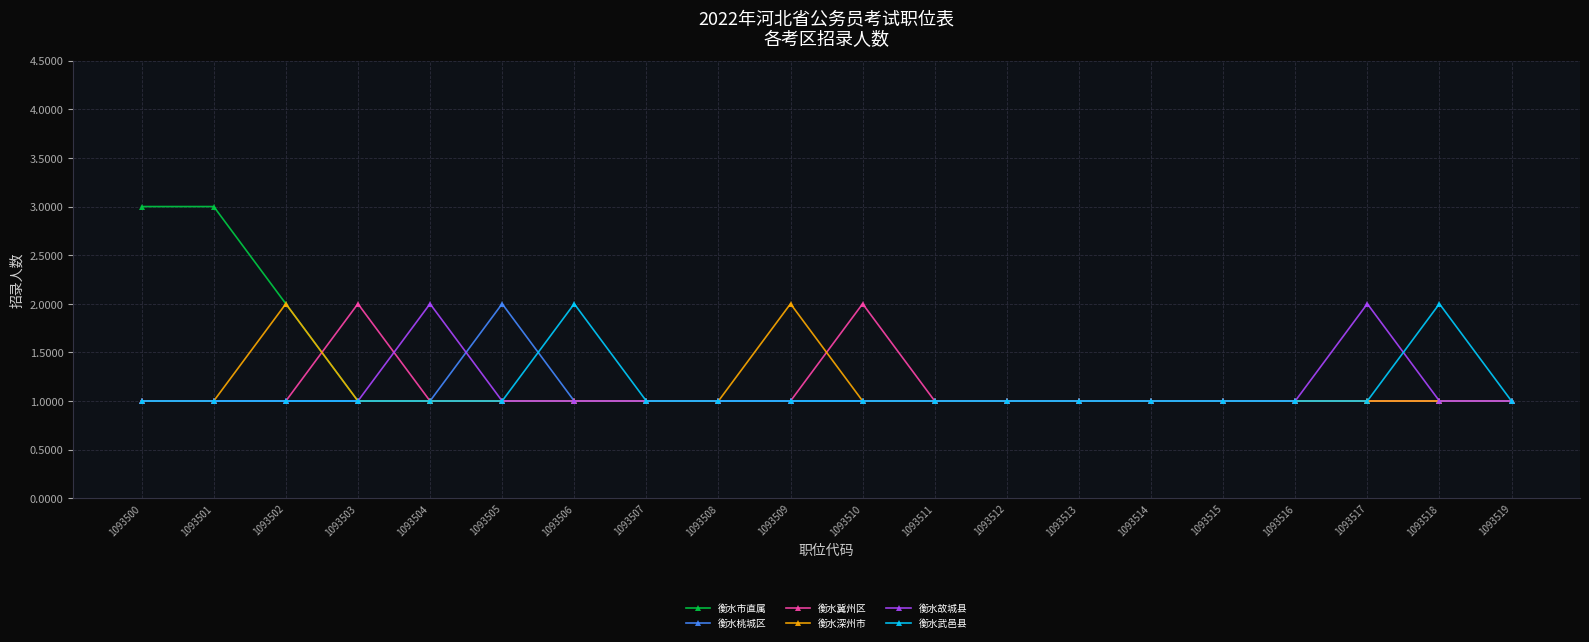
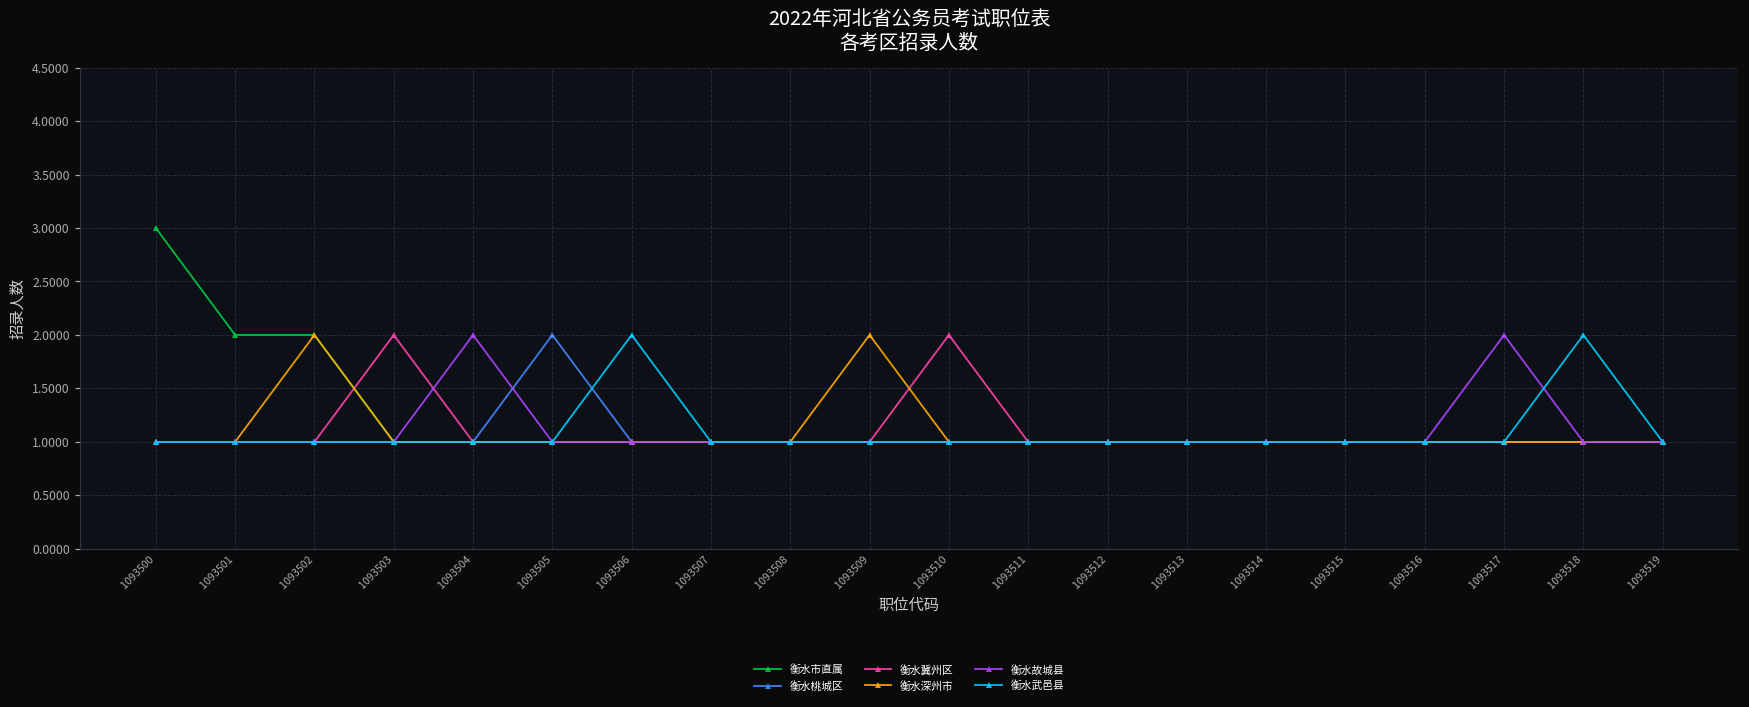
  {
    "衡水市直属": {
      "1093500": 3,
-     "1093501": 3
+     "1093501": 2
    },
    "衡水桃城区": {
      "1093505": 2
    },
    "衡水冀州区": {
      "1093503": 2,
      "1093510": 2
    },
    "衡水深州市": {
      "1093509": 2
    },
    "衡水故城县": {
      "1093504": 2,
      "1093517": 2
    },
    "衡水武邑县": {
      "1093506": 2,
      "1093518": 2
    }
  }
